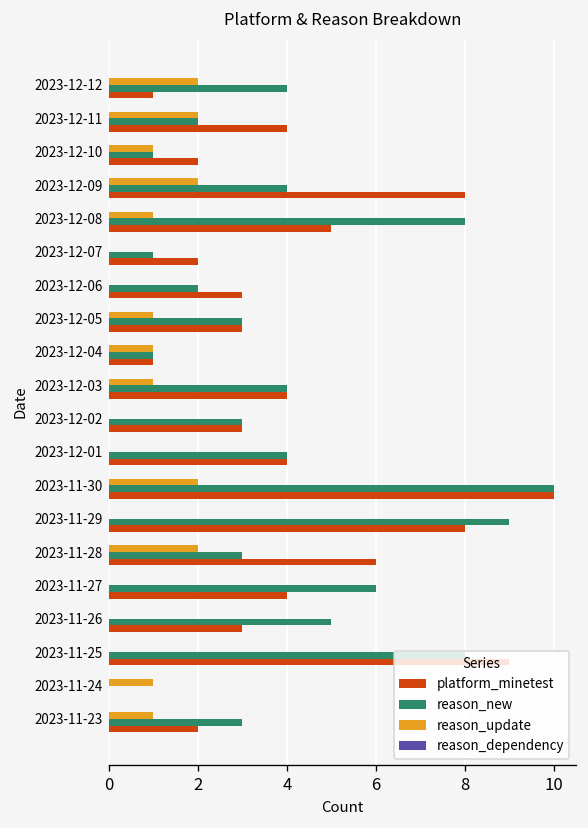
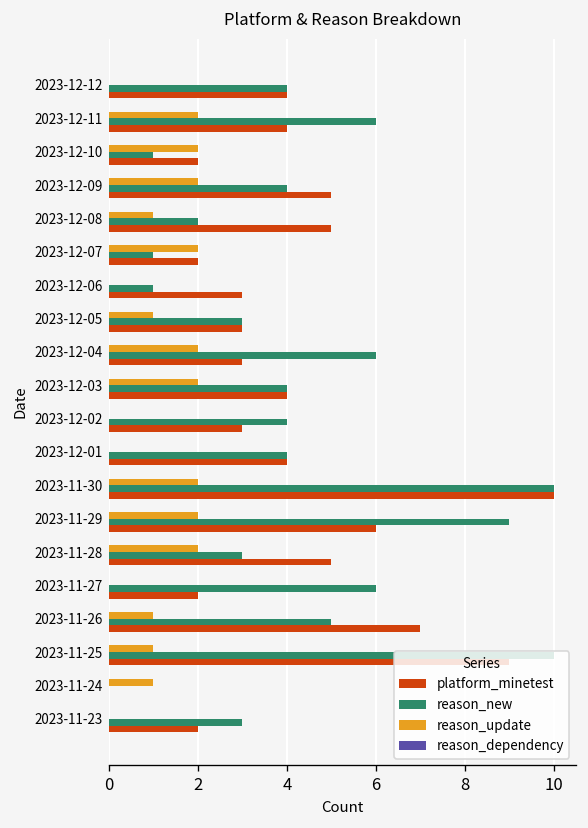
  {
    "platform_minetest": {
-     "2023-12-12": 1,
+     "2023-12-12": 4,
      "2023-12-11": 4,
      "2023-12-10": 2,
-     "2023-12-09": 8,
+     "2023-12-09": 5,
      "2023-12-08": 5,
      "2023-12-07": 2,
      "2023-12-06": 3,
      "2023-12-05": 3,
-     "2023-12-04": 1,
+     "2023-12-04": 3,
      "2023-12-03": 4,
      "2023-12-02": 3,
      "2023-12-01": 4,
      "2023-11-30": 10,
-     "2023-11-29": 8,
-     "2023-11-28": 6,
-     "2023-11-27": 4,
-     "2023-11-26": 3,
+     "2023-11-29": 6,
+     "2023-11-28": 5,
+     "2023-11-27": 2,
+     "2023-11-26": 7,
      "2023-11-24": 0,
      "2023-11-23": 2
    },
    "reason_new": {
      "2023-12-12": 4,
-     "2023-12-11": 2,
+     "2023-12-11": 6,
      "2023-12-10": 1,
      "2023-12-09": 4,
-     "2023-12-08": 8,
+     "2023-12-08": 2,
      "2023-12-07": 1,
-     "2023-12-06": 2,
+     "2023-12-06": 1,
      "2023-12-05": 3,
-     "2023-12-04": 1,
+     "2023-12-04": 6,
      "2023-12-03": 4,
-     "2023-12-02": 3,
+     "2023-12-02": 4,
      "2023-12-01": 4,
      "2023-11-30": 10,
      "2023-11-29": 9,
      "2023-11-28": 3,
      "2023-11-27": 6,
      "2023-11-26": 5,
-     "2023-11-25": 8,
+     "2023-11-25": 10,
      "2023-11-24": 0,
      "2023-11-23": 3
    },
    "reason_update": {
-     "2023-12-12": 2,
+     "2023-12-12": 0,
      "2023-12-11": 2,
-     "2023-12-10": 1,
+     "2023-12-10": 2,
      "2023-12-09": 2,
      "2023-12-08": 1,
-     "2023-12-07": 0,
+     "2023-12-07": 2,
      "2023-12-06": 0,
      "2023-12-05": 1,
-     "2023-12-04": 1,
-     "2023-12-03": 1,
+     "2023-12-04": 2,
+     "2023-12-03": 2,
      "2023-12-02": 0,
      "2023-12-01": 0,
      "2023-11-30": 2,
-     "2023-11-29": 0,
+     "2023-11-29": 2,
      "2023-11-28": 2,
      "2023-11-27": 0,
-     "2023-11-26": 0,
-     "2023-11-25": 0,
+     "2023-11-26": 1,
+     "2023-11-25": 1,
      "2023-11-24": 1,
-     "2023-11-23": 1
+     "2023-11-23": 0
    },
    "reason_dependency": {
      "2023-12-12": 0,
      "2023-12-11": 0,
      "2023-12-10": 0,
      "2023-12-09": 0,
      "2023-12-08": 0,
      "2023-12-07": 0,
      "2023-12-06": 0,
      "2023-12-05": 0,
      "2023-12-04": 0,
      "2023-12-03": 0,
      "2023-12-02": 0,
      "2023-12-01": 0,
      "2023-11-30": 0,
      "2023-11-29": 0,
      "2023-11-28": 0,
      "2023-11-27": 0,
      "2023-11-26": 0,
      "2023-11-25": 0,
      "2023-11-24": 0,
      "2023-11-23": 0
    }
  }
